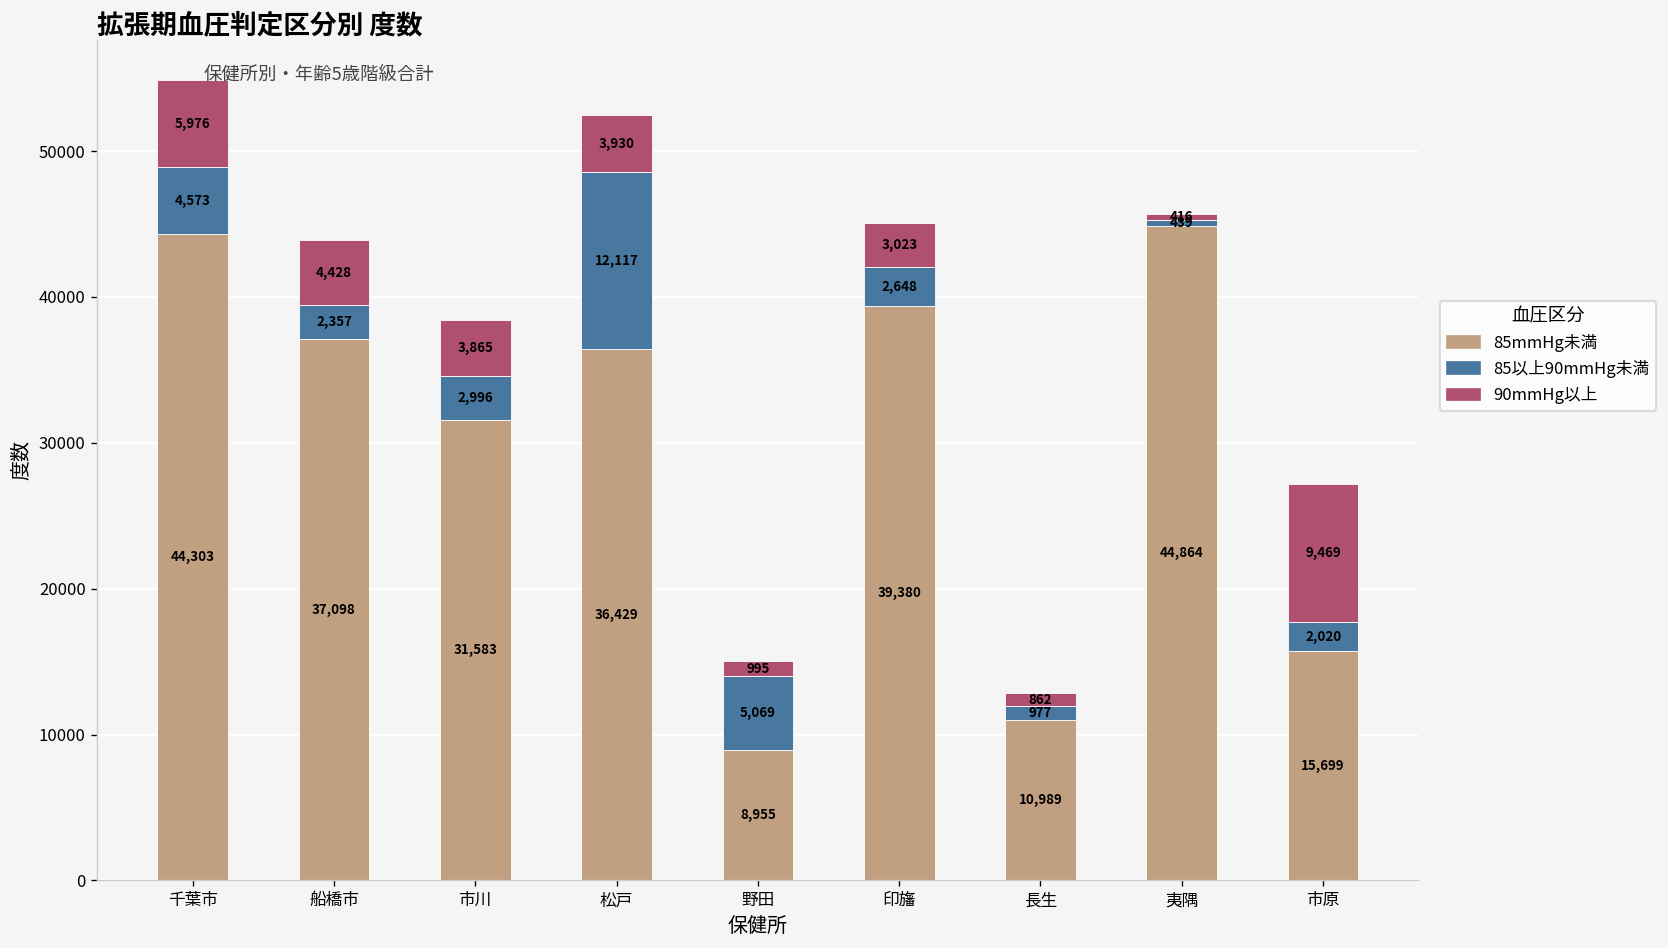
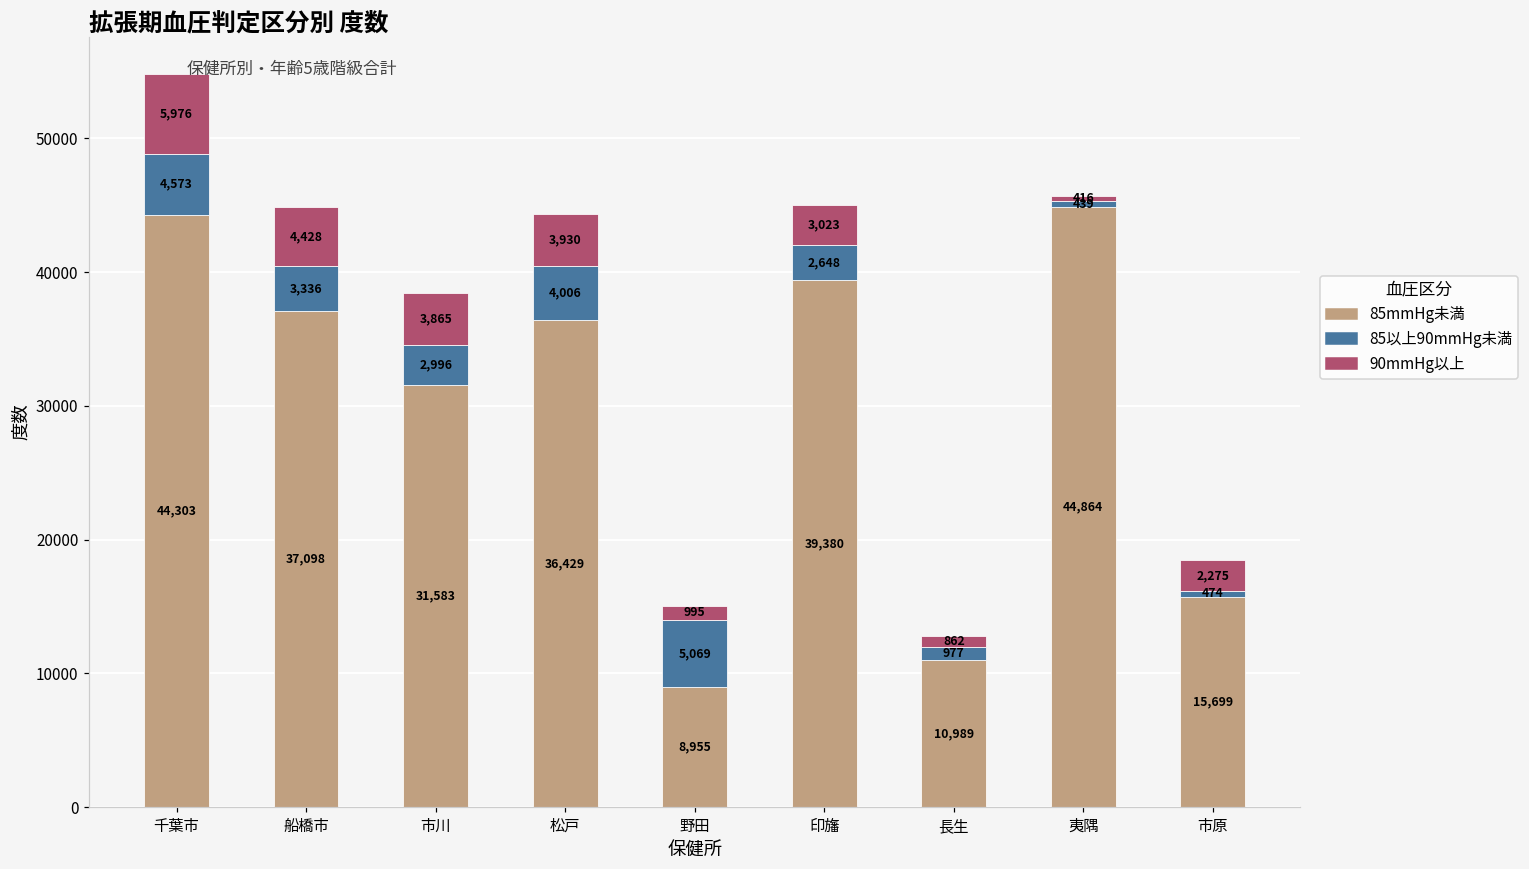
  {
    "85mmHg未満": {
      "千葉市": "44,303",
      "船橋市": "37,098",
      "市川": "31,583",
      "松戸": "36,429",
      "野田": "8,955",
      "印旛": "39,380",
      "長生": "10,989",
      "夷隅": "44,864",
      "市原": "15,699"
    },
    "85以上90mmHg未満": {
      "千葉市": "4,573",
-     "船橋市": "2,357",
+     "船橋市": "3,336",
      "市川": "2,996",
-     "松戸": "12,117",
+     "松戸": "4,006",
      "野田": "5,069",
      "印旛": "2,648",
      "長生": "977",
-     "市原": "2,020"
+     "市原": "474"
    },
    "90mmHg以上": {
      "千葉市": "5,976",
      "船橋市": "4,428",
      "市川": "3,865",
      "松戸": "3,930",
      "野田": "995",
      "印旛": "3,023",
      "長生": "862",
-     "市原": "9,469"
+     "市原": "2,275"
    }
  }
